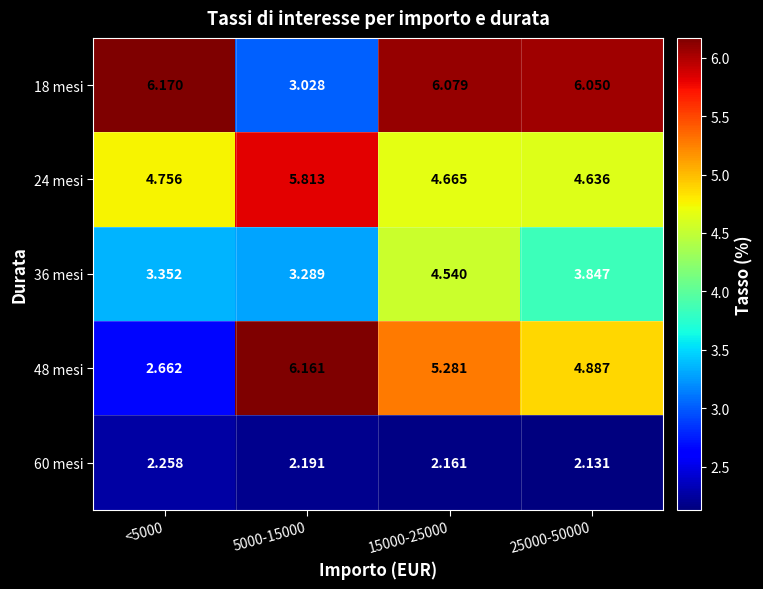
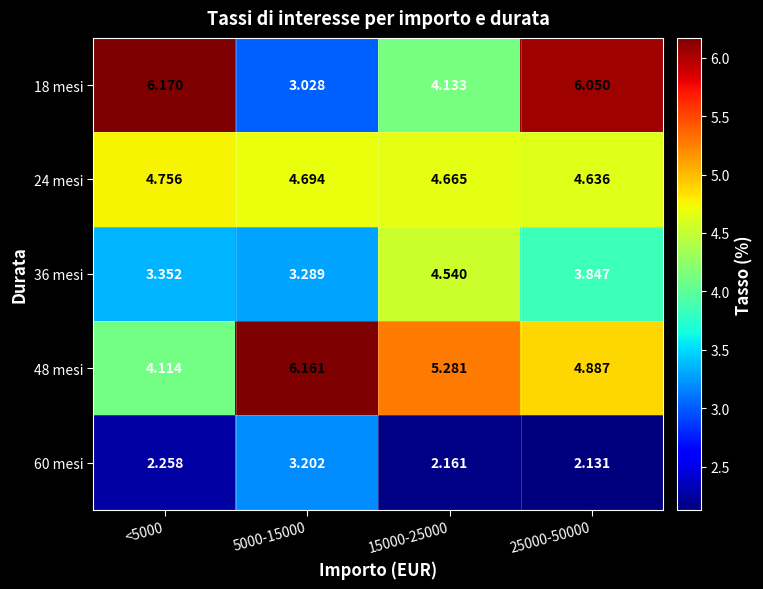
  {
    "18 mesi": {
      "<5000": 6.170,
      "5000-15000": 3.028,
-     "15000-25000": 6.079,
+     "15000-25000": 4.133,
      "25000-50000": 6.050
    },
    "24 mesi": {
      "<5000": 4.756,
-     "5000-15000": 5.813,
+     "5000-15000": 4.694,
      "15000-25000": 4.665,
      "25000-50000": 4.636
    },
    "36 mesi": {
      "<5000": 3.352,
      "5000-15000": 3.289,
      "15000-25000": 4.540,
      "25000-50000": 3.847
    },
    "48 mesi": {
-     "<5000": 2.662,
+     "<5000": 4.114,
      "5000-15000": 6.161,
      "15000-25000": 5.281,
      "25000-50000": 4.887
    },
    "60 mesi": {
      "<5000": 2.258,
-     "5000-15000": 2.191,
+     "5000-15000": 3.202,
      "15000-25000": 2.161,
      "25000-50000": 2.131
    }
  }
